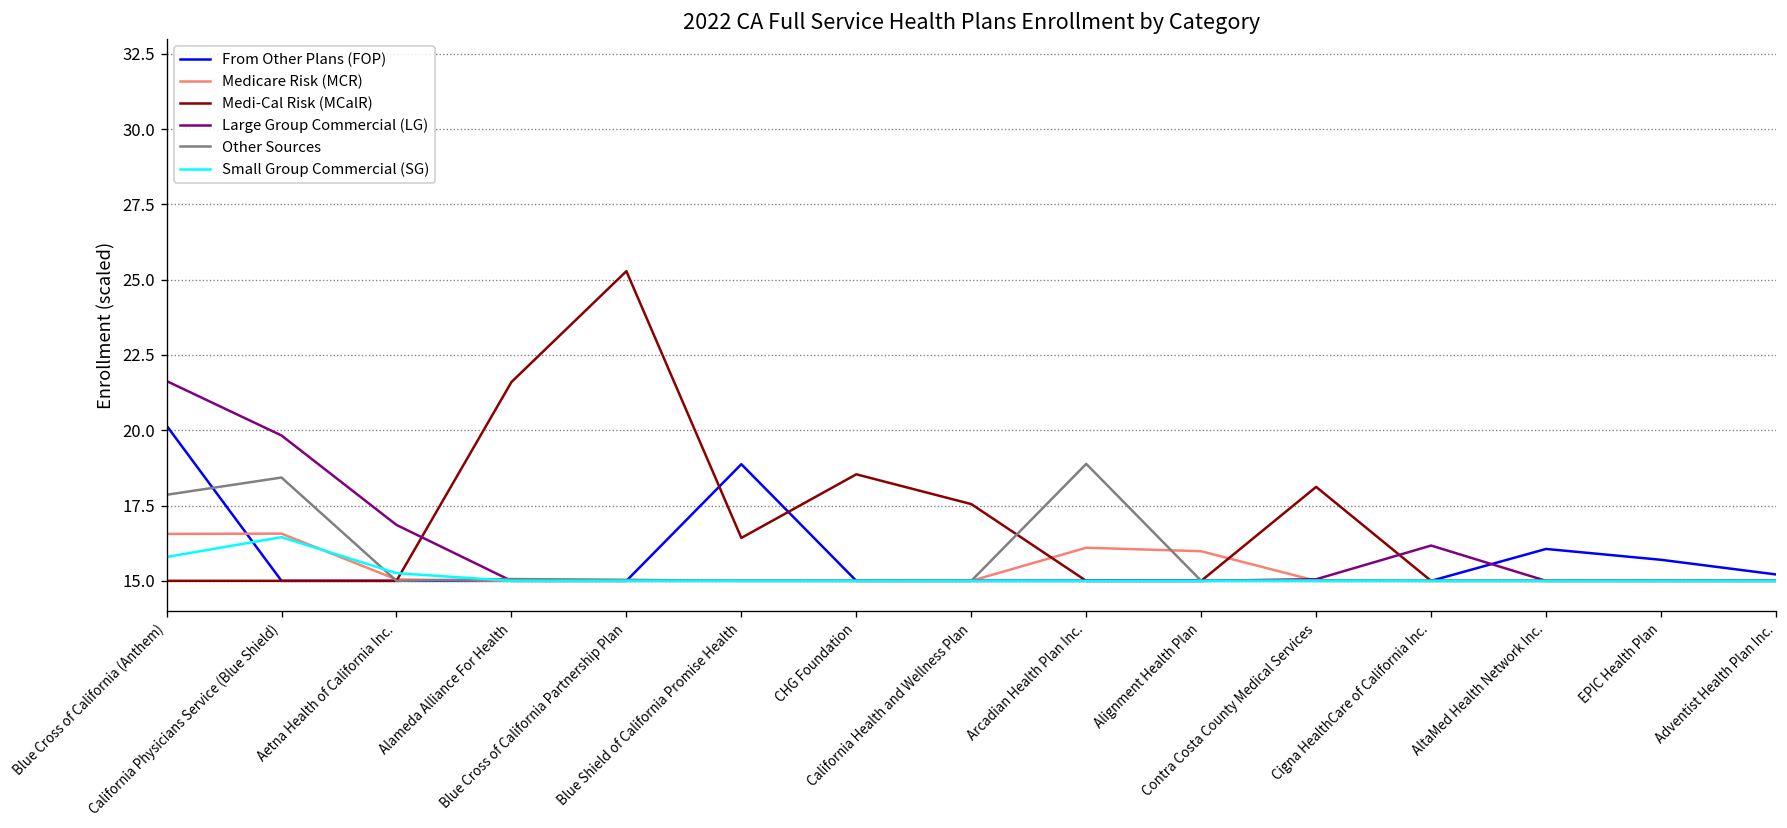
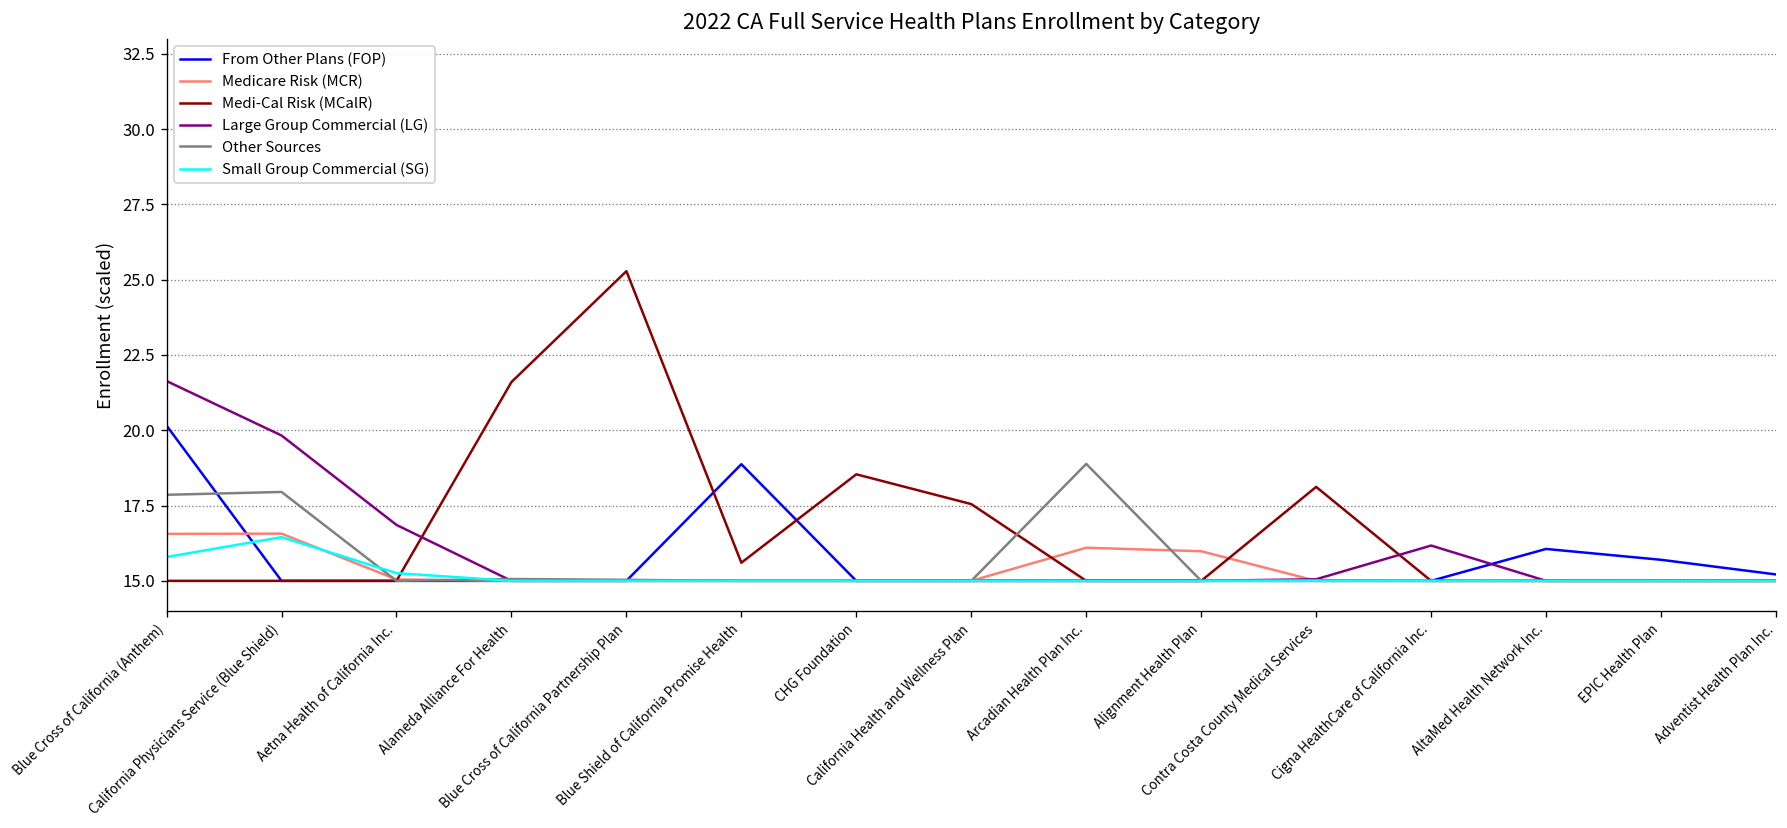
  {
    "From Other Plans (FOP)": {
      "Blue Cross of California (Anthem)": 20.2,
      "Blue Shield of California Promise Health": 18.9,
      "AltaMed Health Network Inc.": 16.1,
      "EPIC Health Plan": 15.7,
      "Adventist Health Plan Inc.": 15.2
    },
    "Medicare Risk (MCR)": {
      "Blue Cross of California (Anthem)": 16.6,
      "California Physicians Service (Blue Shield)": 16.6,
      "Arcadian Health Plan Inc.": 16.1,
      "Alignment Health Plan": 16.0
    },
    "Medi-Cal Risk (MCalR)": {
      "Blue Cross of California (Anthem)": 15.0,
      "Alameda Alliance For Health": 21.6,
      "Blue Cross of California Partnership Plan": 25.3,
-     "Blue Shield of California Promise Health": 16.4,
+     "Blue Shield of California Promise Health": 15.6,
      "CHG Foundation": 18.5,
      "California Health and Wellness Plan": 17.5,
      "Contra Costa County Medical Services": 18.1
    },
    "Large Group Commercial (LG)": {
      "Blue Cross of California (Anthem)": 21.6,
      "California Physicians Service (Blue Shield)": 19.8,
      "Aetna Health of California Inc.": 16.9,
      "Cigna HealthCare of California Inc.": 16.2
    },
    "Other Sources": {
      "Blue Cross of California (Anthem)": 17.9,
-     "California Physicians Service (Blue Shield)": 18.4,
+     "California Physicians Service (Blue Shield)": 18.0,
      "Arcadian Health Plan Inc.": 18.9
    },
    "Small Group Commercial (SG)": {
      "Blue Cross of California (Anthem)": 15.8,
      "California Physicians Service (Blue Shield)": 16.5,
      "Aetna Health of California Inc.": 15.3
    }
  }
